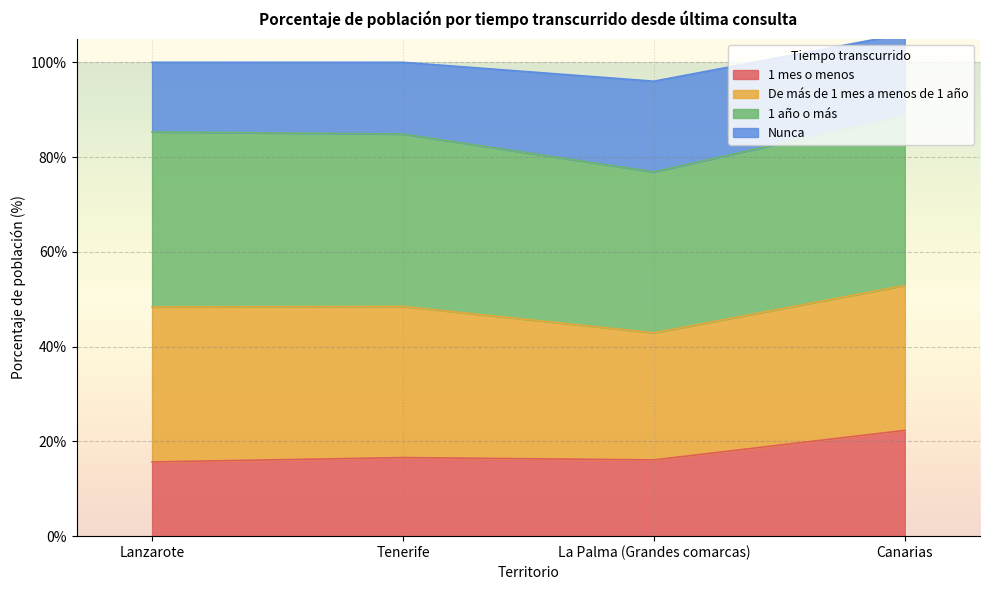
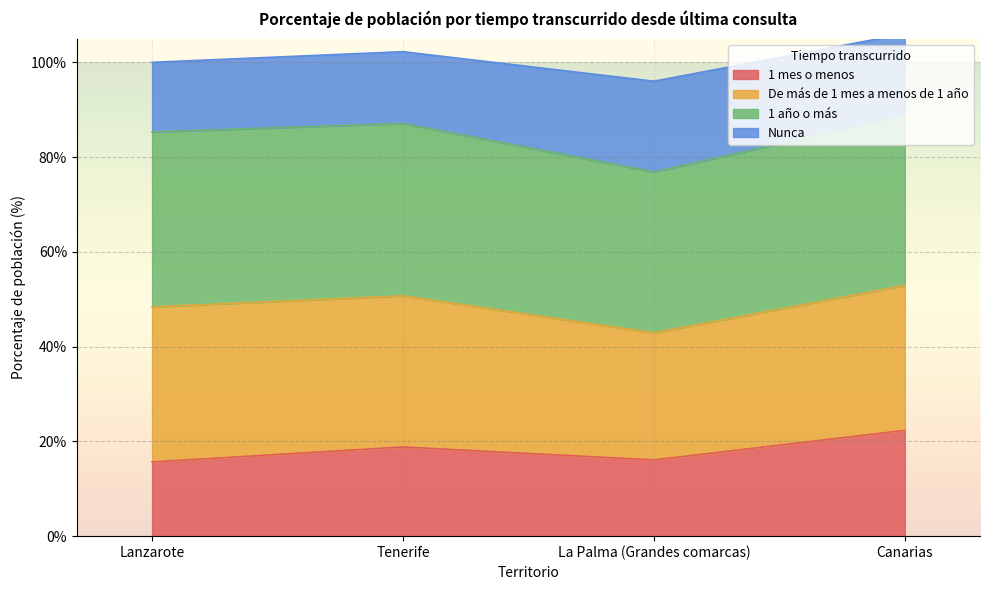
  {
    "1 mes o menos": {
      "Lanzarote": "16%",
-     "Tenerife": "17%",
+     "Tenerife": "19%",
      "La Palma (Grandes comarcas)": "16%",
      "Canarias": "22%"
    },
    "De más de 1 mes a menos de 1 año": {
      "Lanzarote": "33%",
      "Tenerife": "32%",
      "La Palma (Grandes comarcas)": "27%",
      "Canarias": "31%"
    },
    "1 año o más": {
      "Lanzarote": "37%",
      "Tenerife": "36%",
      "La Palma (Grandes comarcas)": "34%"
    },
    "Nunca": {
      "Lanzarote": "15%",
      "Tenerife": "15%",
      "La Palma (Grandes comarcas)": "19%"
    }
  }
